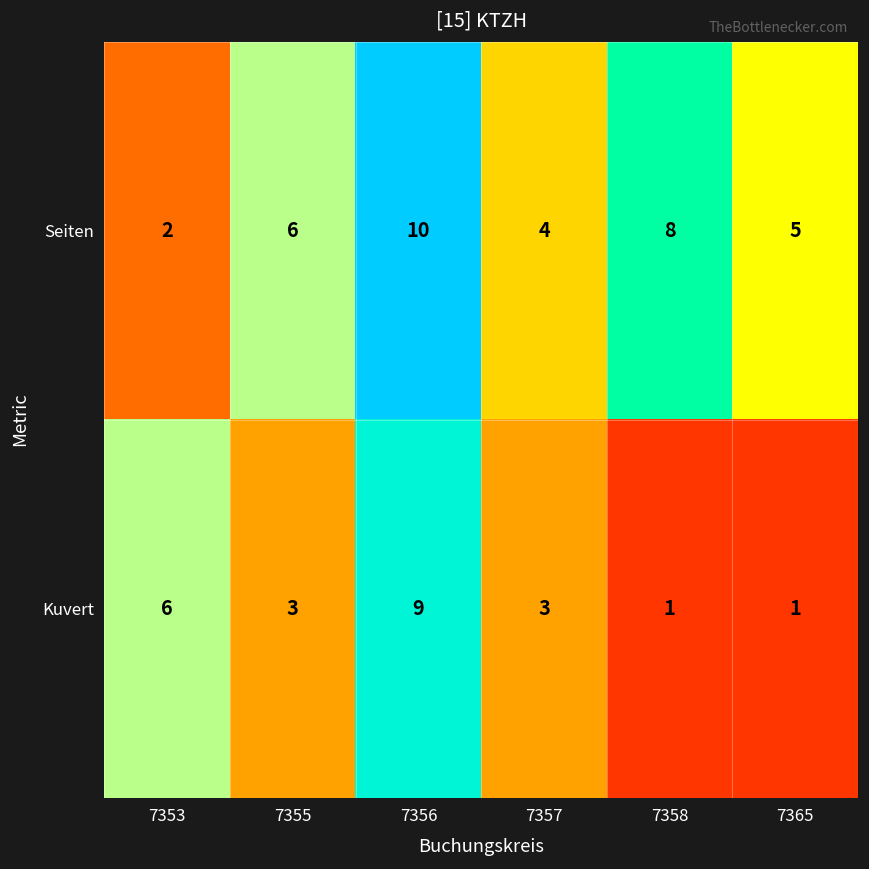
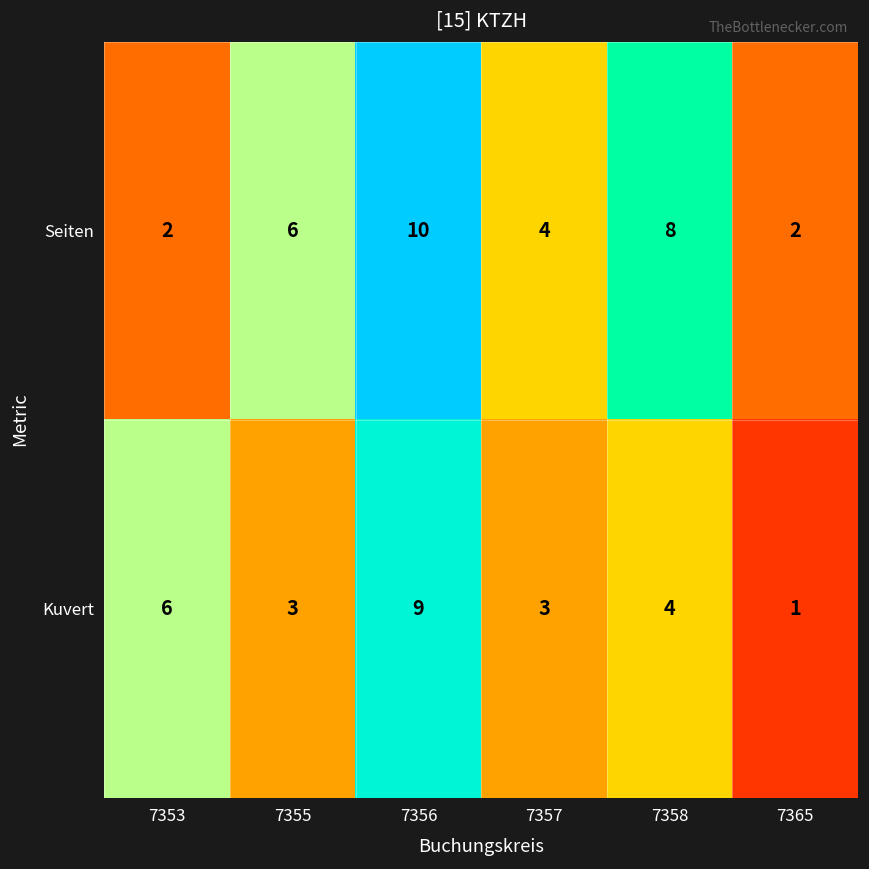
  {
    "Seiten": {
      "7353": 2,
      "7355": 6,
      "7356": 10,
      "7357": 4,
      "7358": 8,
-     "7365": 5
+     "7365": 2
    },
    "Kuvert": {
      "7353": 6,
      "7355": 3,
      "7356": 9,
      "7357": 3,
-     "7358": 1,
+     "7358": 4,
      "7365": 1
    }
  }
